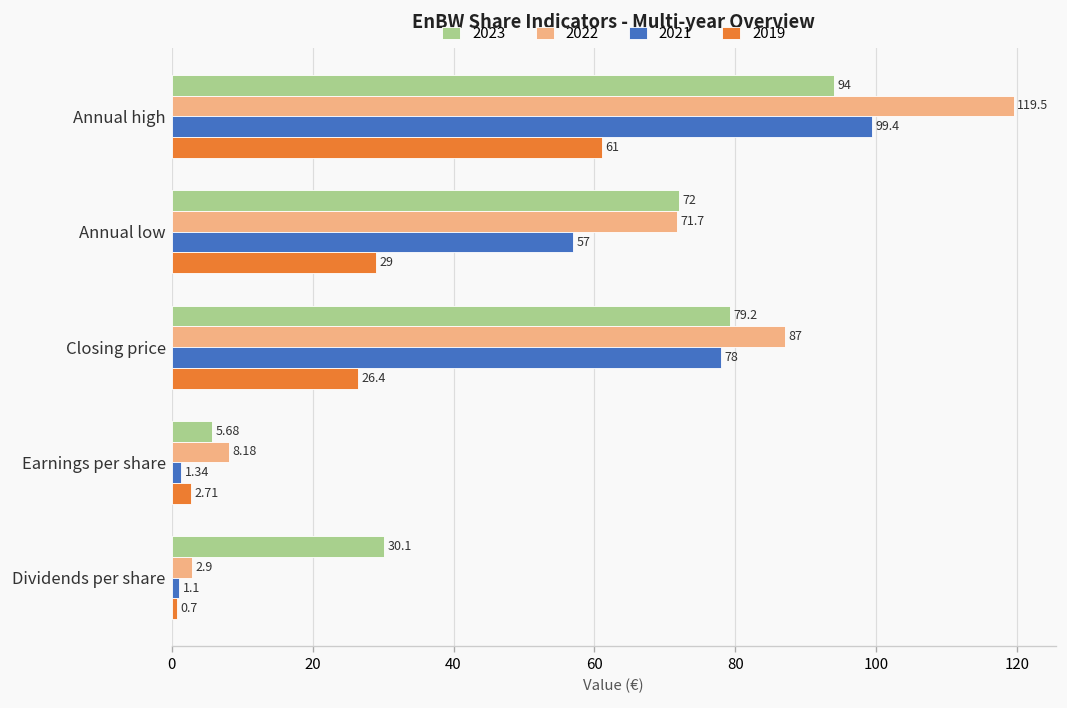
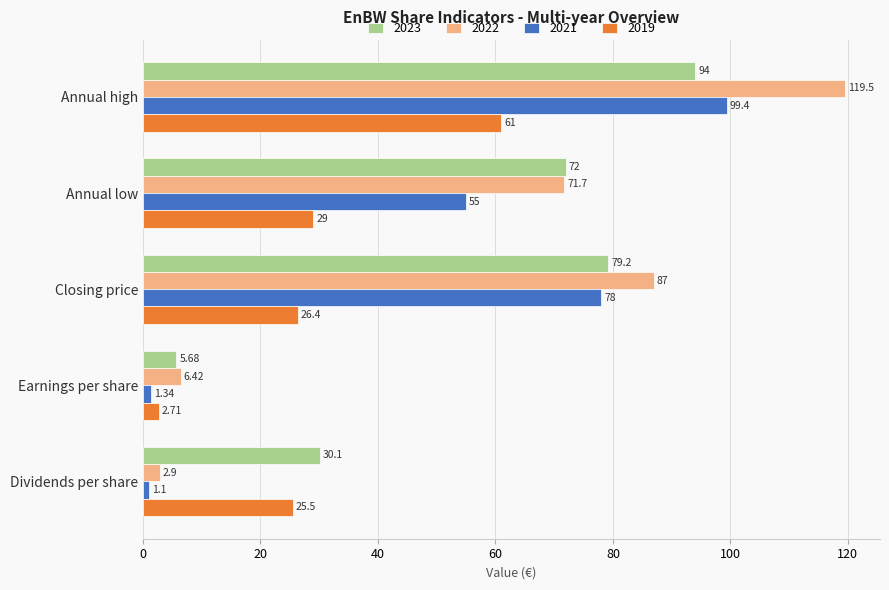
  {
    "2023": {
      "Annual high": 94,
      "Annual low": 72,
      "Closing price": 79.2,
      "Earnings per share": 5.68,
      "Dividends per share": 30.1
    },
    "2022": {
      "Annual high": 119.5,
      "Annual low": 71.7,
      "Closing price": 87,
-     "Earnings per share": 8.18,
+     "Earnings per share": 6.42,
      "Dividends per share": 2.9
    },
    "2021": {
      "Annual high": 99.4,
-     "Annual low": 57,
+     "Annual low": 55,
      "Closing price": 78,
      "Earnings per share": 1.34,
      "Dividends per share": 1.1
    },
    "2019": {
      "Annual high": 61,
      "Annual low": 29,
      "Closing price": 26.4,
      "Earnings per share": 2.71,
-     "Dividends per share": 0.7
+     "Dividends per share": 25.5
    }
  }
